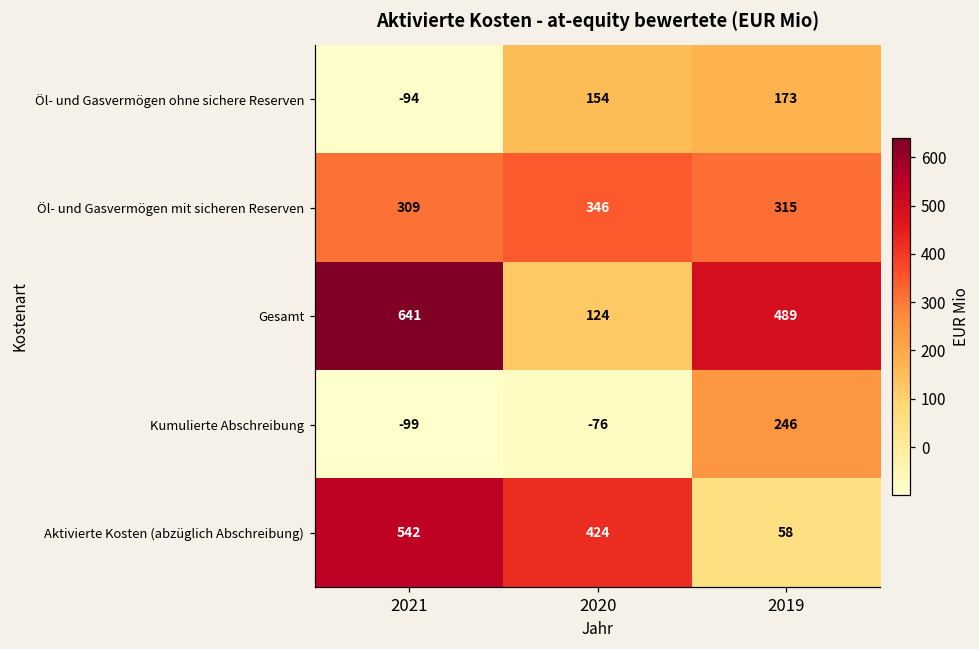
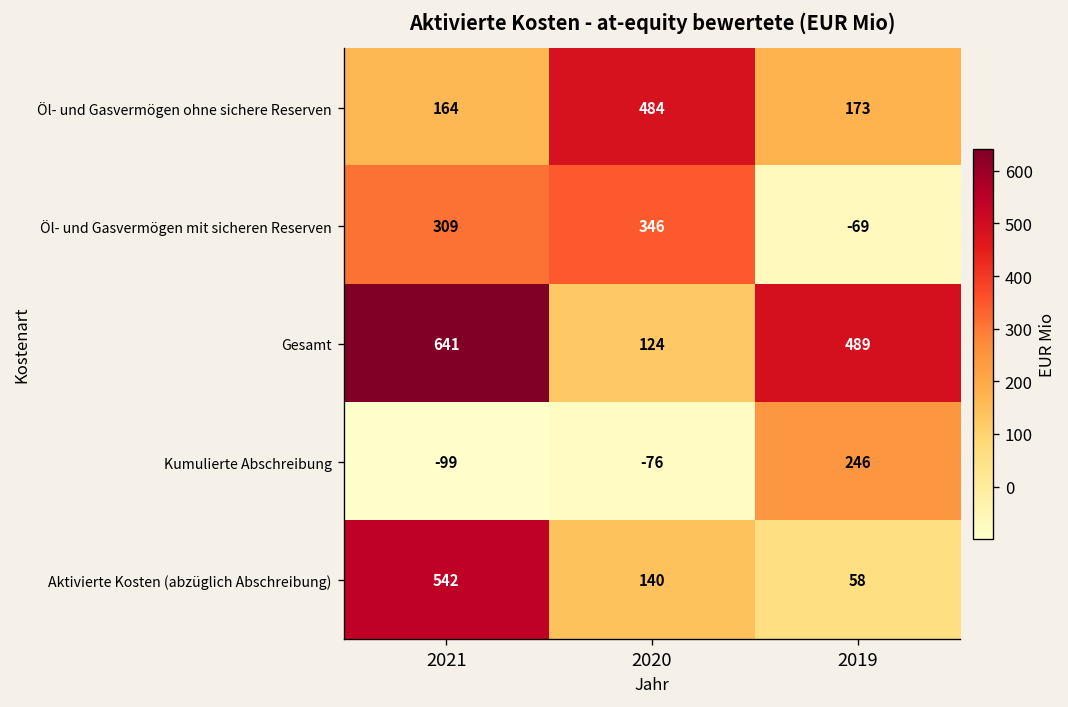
  {
    "Öl- und Gasvermögen ohne sichere Reserven": {
-     "2021": -94,
-     "2020": 154,
+     "2021": 164,
+     "2020": 484,
      "2019": 173
    },
    "Öl- und Gasvermögen mit sicheren Reserven": {
      "2021": 309,
      "2020": 346,
-     "2019": 315
+     "2019": -69
    },
    "Gesamt": {
      "2021": 641,
      "2020": 124,
      "2019": 489
    },
    "Kumulierte Abschreibung": {
      "2021": -99,
      "2020": -76,
      "2019": 246
    },
    "Aktivierte Kosten (abzüglich Abschreibung)": {
      "2021": 542,
-     "2020": 424,
+     "2020": 140,
      "2019": 58
    }
  }
